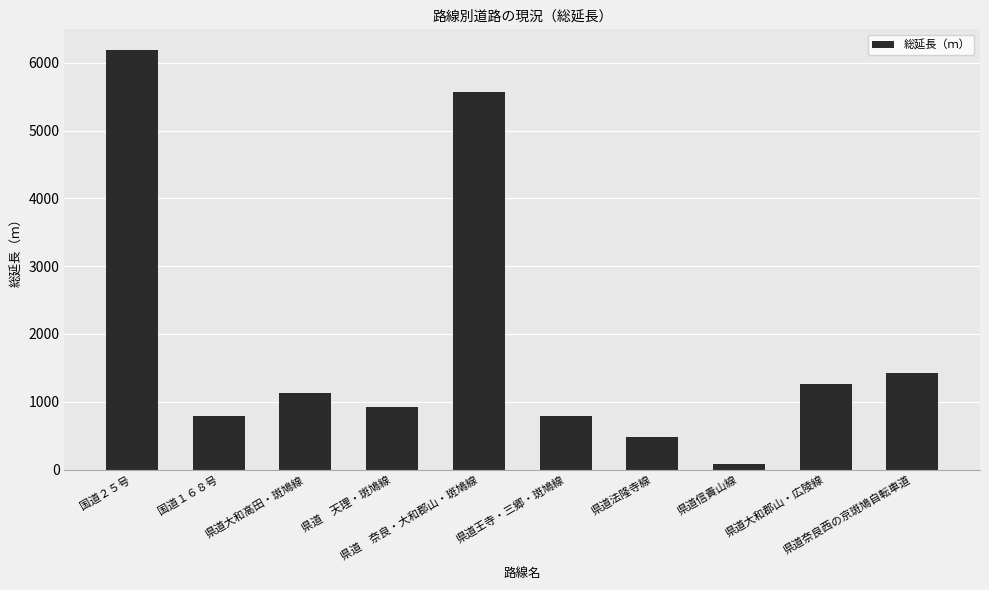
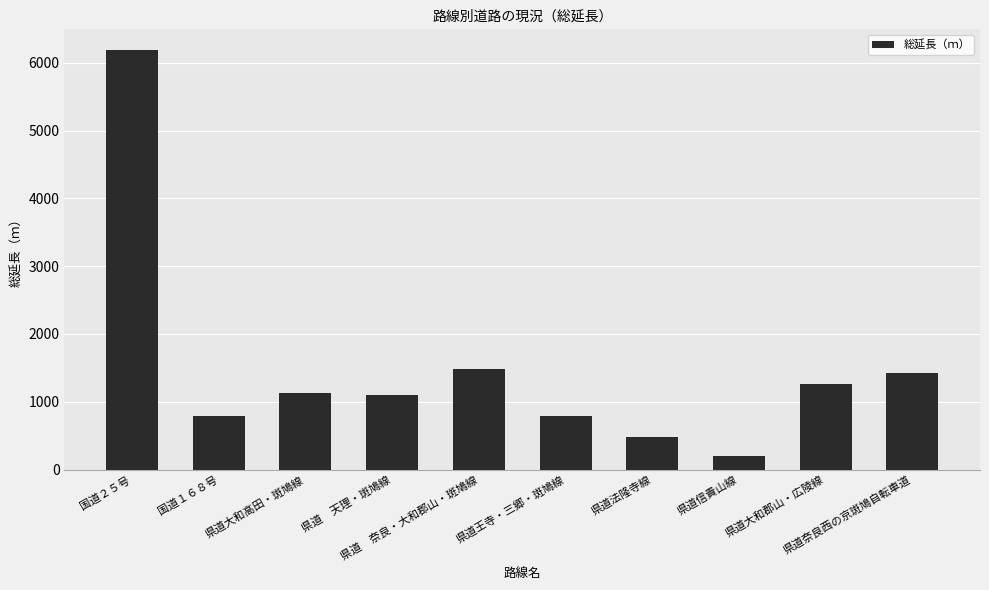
  {
    "国道２５号": 6200,
    "国道１６８号": 800,
    "県道大和高田・斑鳩線": 1100,
-   "県道 天理・斑鳩線": 900,
-   "県道 奈良・大和郡山・斑鳩線": 5600,
+   "県道 天理・斑鳩線": 1100,
+   "県道 奈良・大和郡山・斑鳩線": 1500,
    "県道王寺・三郷・斑鳩線": 800,
    "県道法隆寺線": 500,
-   "県道信貴山線": 100,
+   "県道信貴山線": 200,
    "県道大和郡山・広陵線": 1300,
    "県道奈良西の京斑鳩自転車道": 1400
  }
